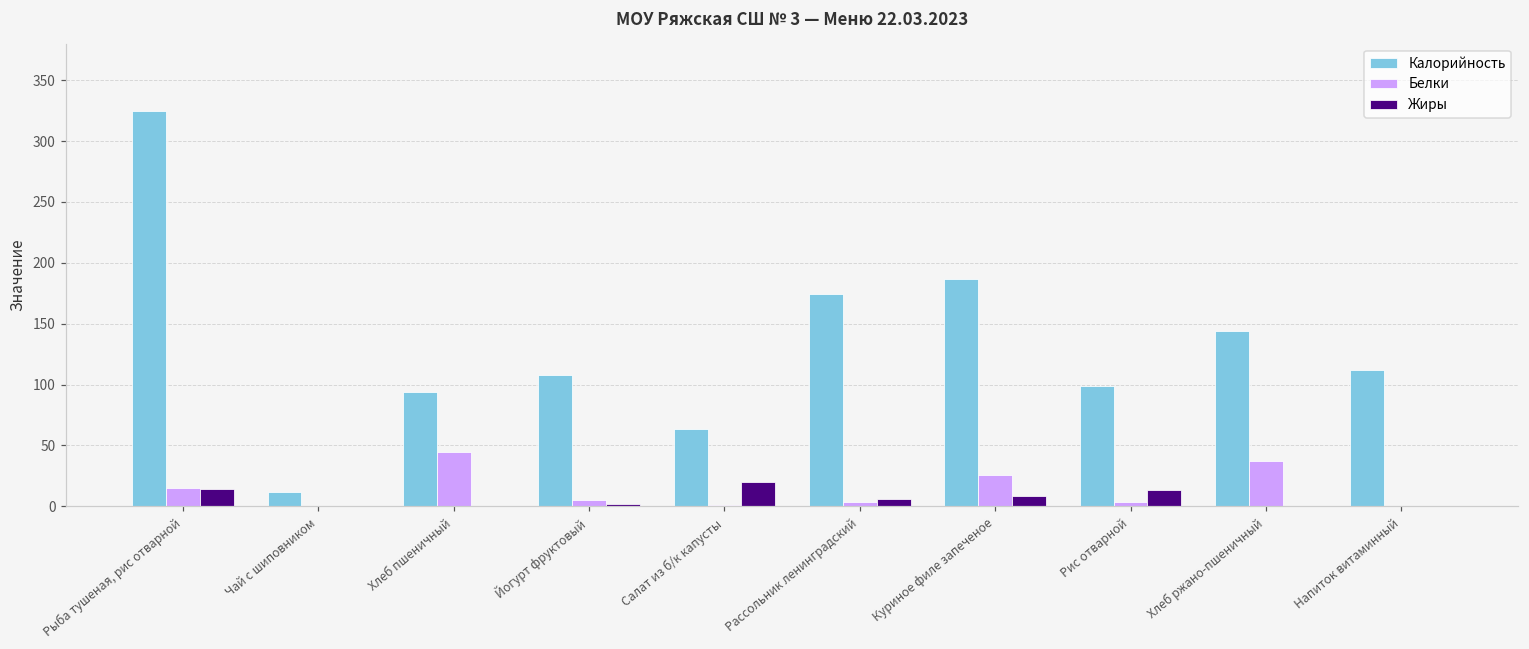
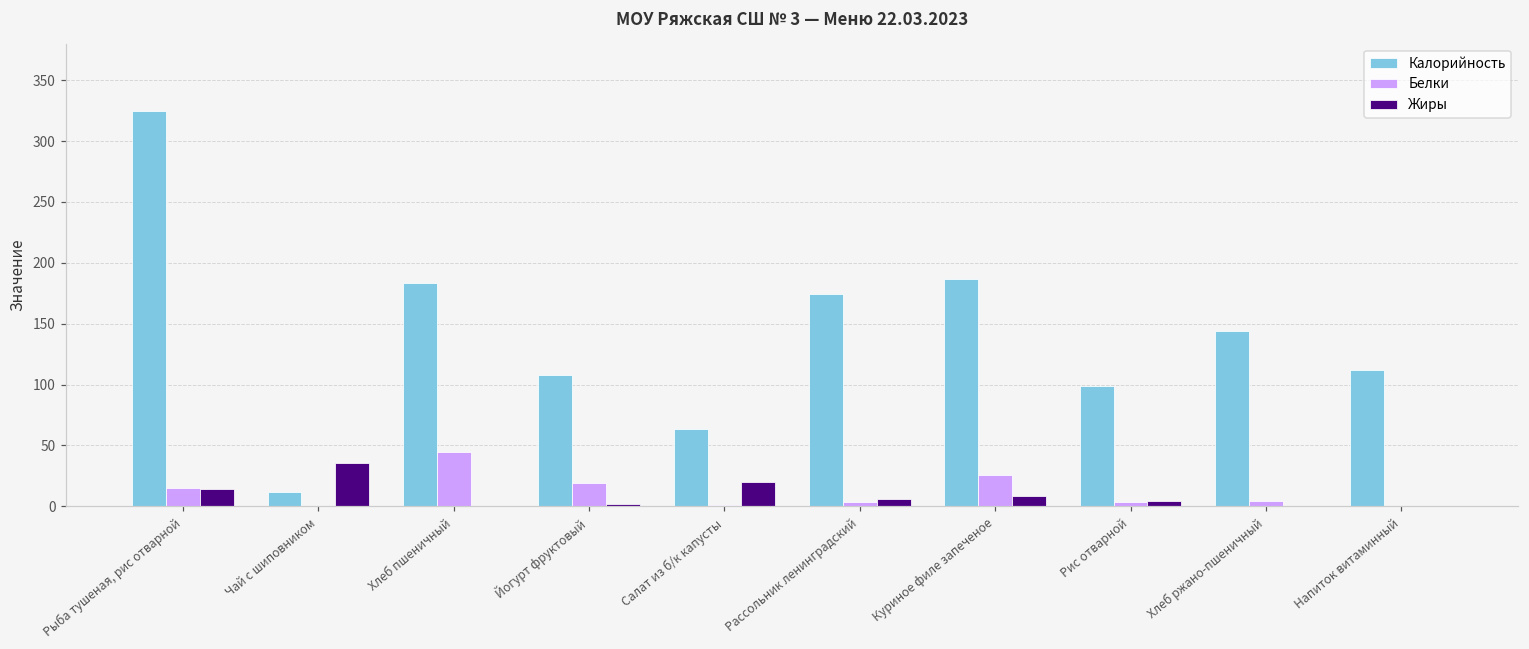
  {
    "Калорийность": {
      "Рыба тушеная, рис отварной": 325,
      "Чай с шиповником": 12,
-     "Хлеб пшеничный": 94,
+     "Хлеб пшеничный": 183,
      "Йогурт фруктовый": 108,
      "Салат из б/к капусты": 63,
      "Рассольник ленинградский": 175,
      "Куриное филе запеченое": 187,
      "Рис отварной": 98,
      "Хлеб ржано-пшеничный": 144,
      "Напиток витаминный": 112
    },
    "Белки": {
      "Рыба тушеная, рис отварной": 15,
      "Хлеб пшеничный": 45,
-     "Йогурт фруктовый": 5,
+     "Йогурт фруктовый": 19,
      "Рассольник ленинградский": 4,
      "Куриное филе запеченое": 25,
      "Рис отварной": 4,
-     "Хлеб ржано-пшеничный": 37
+     "Хлеб ржано-пшеничный": 4
    },
    "Жиры": {
      "Рыба тушеная, рис отварной": 15,
-     "Чай с шиповником": 0,
+     "Чай с шиповником": 35,
      "Салат из б/к капусты": 20,
      "Рассольник ленинградский": 6,
      "Куриное филе запеченое": 8,
-     "Рис отварной": 13
+     "Рис отварной": 4
    }
  }
